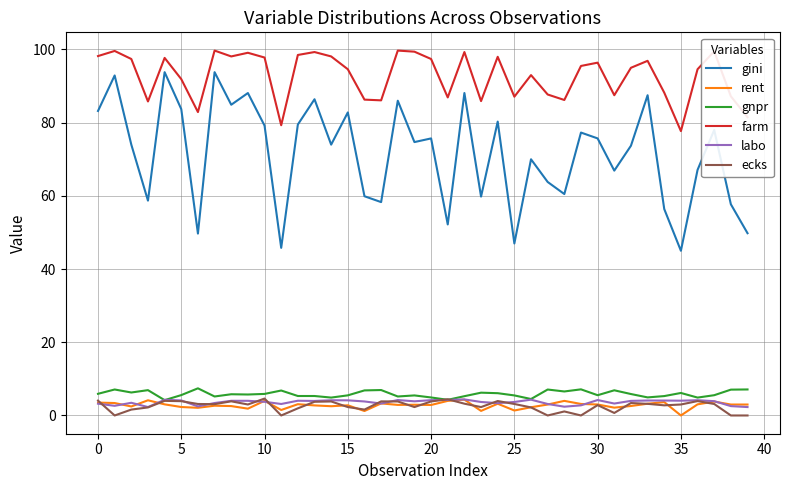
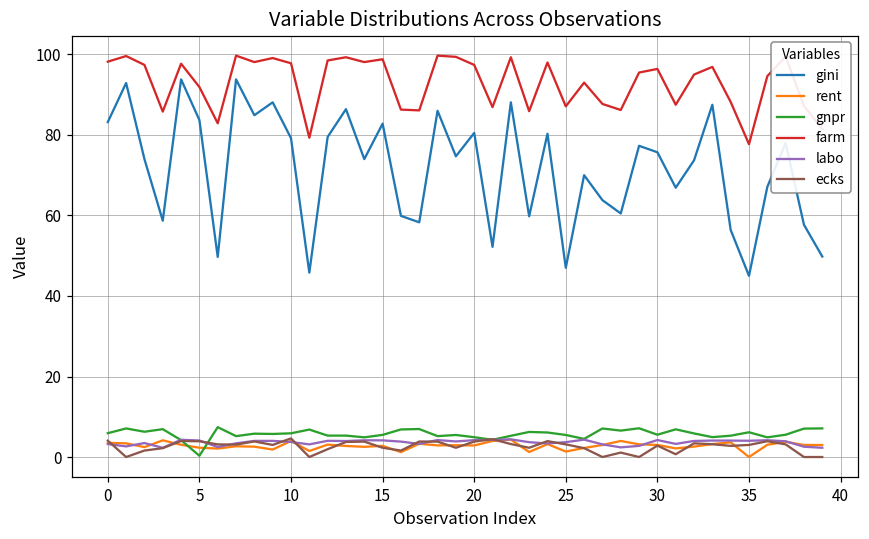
  {
    "gini": {
      "0": 83,
      "5": 84,
      "10": 79,
      "15": 83,
-     "20": 76,
+     "20": 81,
      "25": 47,
      "30": 76,
      "35": 45
    },
    "rent": {
      "5": 2,
      "20": 3,
      "25": 1,
      "35": 0
    },
    "gnpr": {
      "0": 6,
-     "5": 6,
+     "5": 0,
      "10": 6,
      "15": 6,
      "20": 5,
      "25": 5,
      "30": 6,
      "35": 6
    },
    "farm": {
      "0": 98,
      "5": 92,
      "10": 98,
-     "15": 95,
+     "15": 99,
      "20": 97,
      "25": 87,
      "30": 96,
      "35": 78
    },
    "labo": {
      "15": 4,
      "30": 4,
      "35": 4
    },
    "ecks": {
      "35": 3
    }
  }
